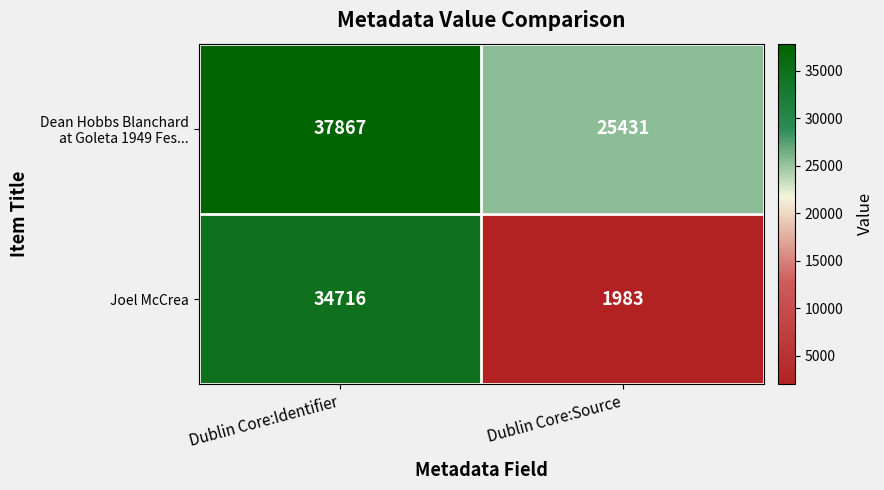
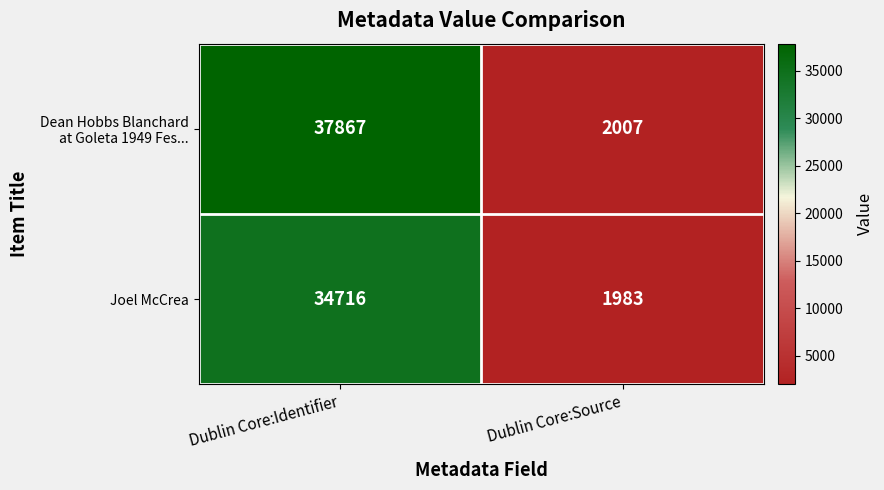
  {
    "Dean Hobbs Blanchard at Goleta 1949 Fes...": {
      "Dublin Core:Identifier": 37867,
-     "Dublin Core:Source": 25431
+     "Dublin Core:Source": 2007
    },
    "Joel McCrea": {
      "Dublin Core:Identifier": 34716,
      "Dublin Core:Source": 1983
    }
  }
